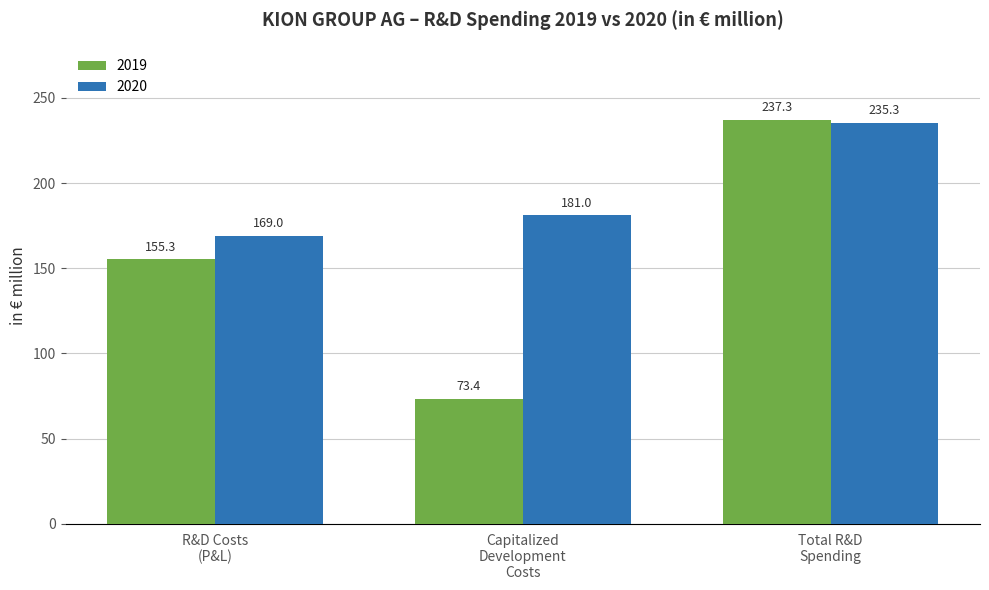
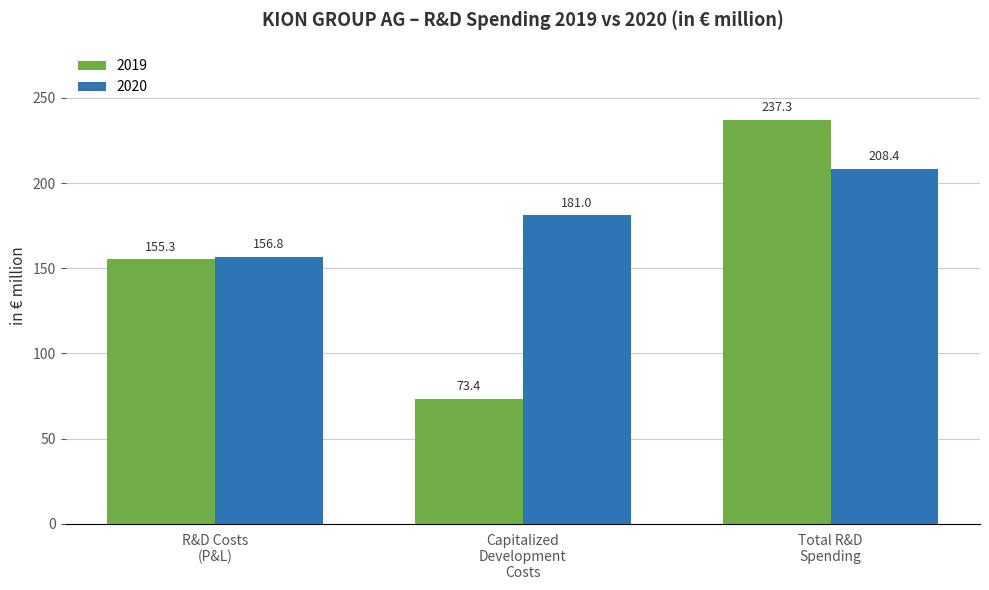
  {
    "2019": {
      "R&D Costs (P&L)": 155.3,
      "Capitalized Development Costs": 73.4,
      "Total R&D Spending": 237.3
    },
    "2020": {
-     "R&D Costs (P&L)": 169.0,
+     "R&D Costs (P&L)": 156.8,
      "Capitalized Development Costs": 181.0,
-     "Total R&D Spending": 235.3
+     "Total R&D Spending": 208.4
    }
  }
